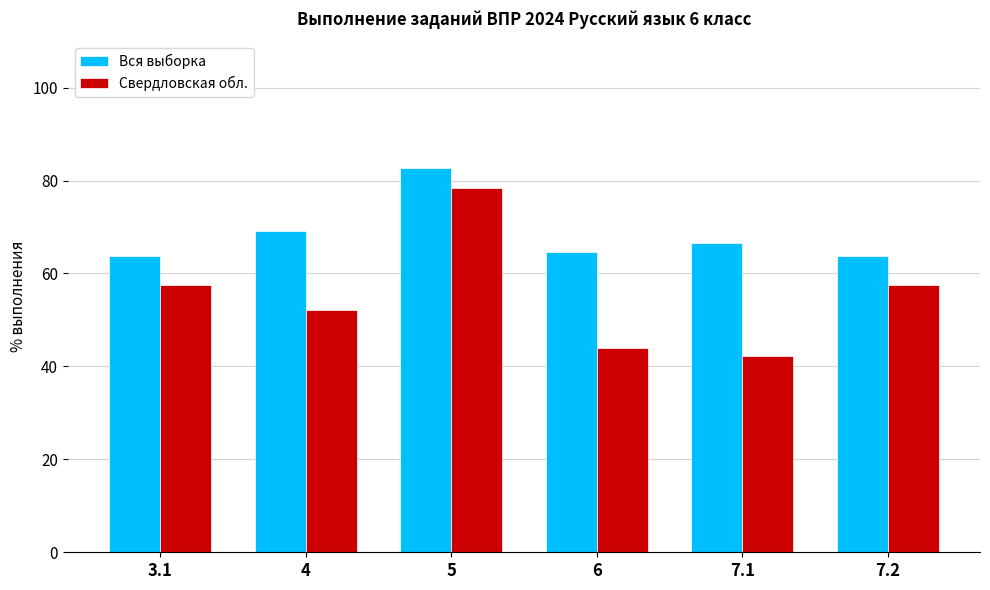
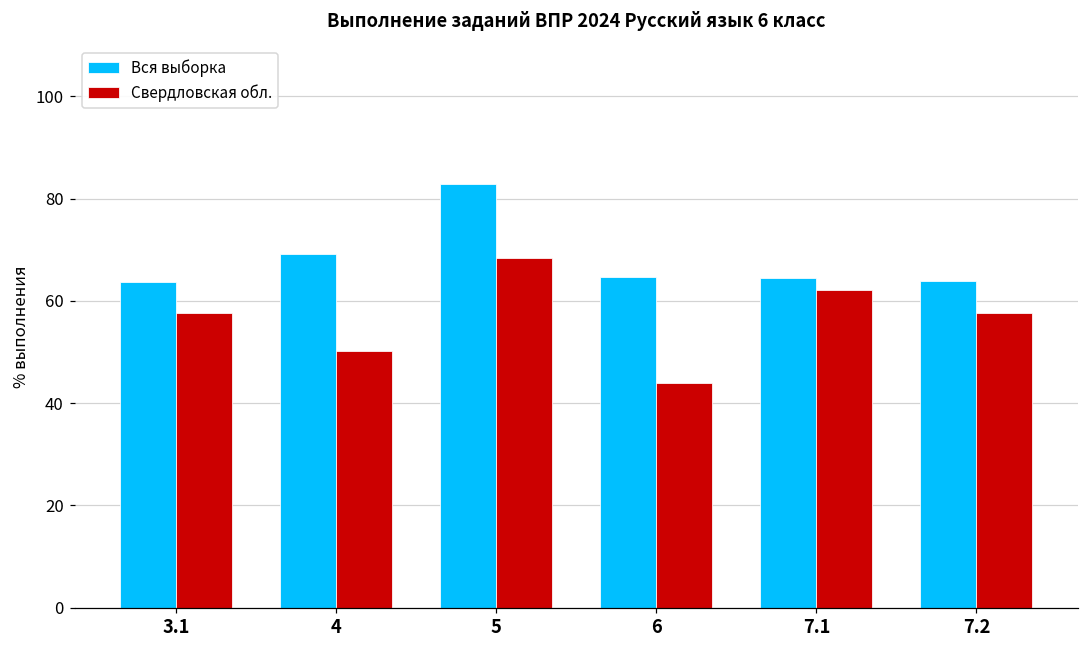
  {
    "Вся выборка": {
      "3.1": 64,
      "4": 69,
      "5": 83,
      "6": 65,
-     "7.1": 67,
+     "7.1": 64,
      "7.2": 64
    },
    "Свердловская обл.": {
      "3.1": 58,
-     "4": 52,
-     "5": 78,
+     "4": 50,
+     "5": 68,
      "6": 44,
-     "7.1": 42,
+     "7.1": 62,
      "7.2": 58
    }
  }
